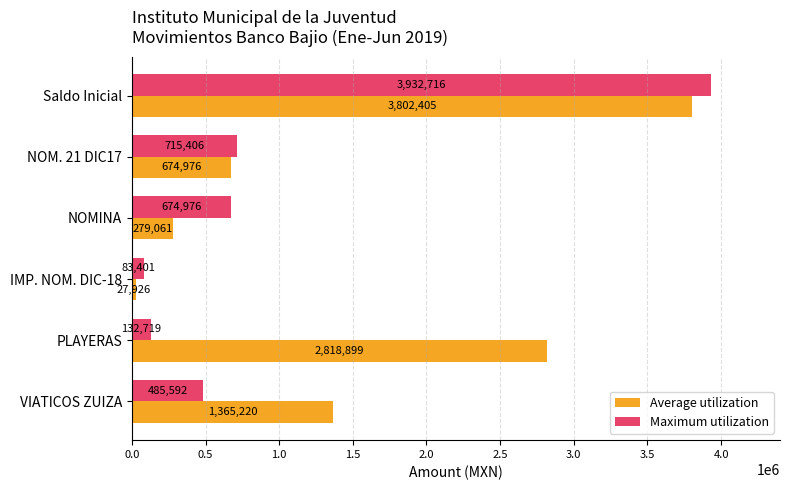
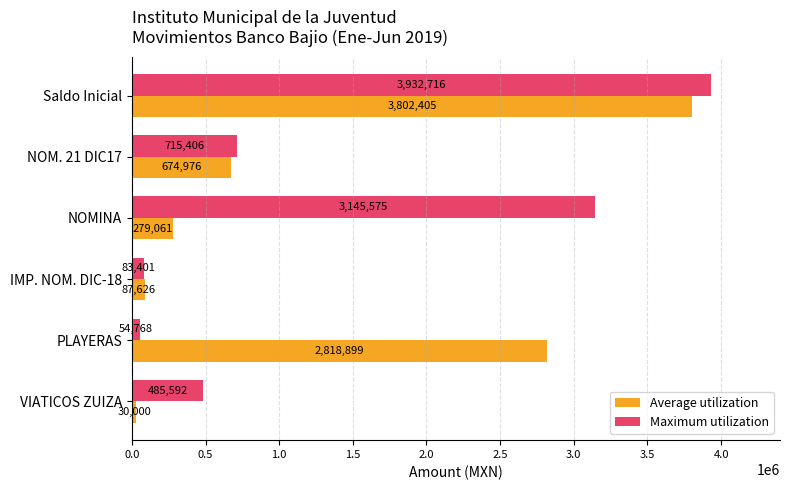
  {
    "Average utilization": {
      "Saldo Inicial": "3,802,405",
      "NOM. 21 DIC17": "674,976",
      "NOMINA": "279,061",
-     "IMP. NOM. DIC-18": "27,926",
+     "IMP. NOM. DIC-18": "87,626",
      "PLAYERAS": "2,818,899",
-     "VIATICOS ZUIZA": "1,365,220"
+     "VIATICOS ZUIZA": "30,000"
    },
    "Maximum utilization": {
      "Saldo Inicial": "3,932,716",
      "NOM. 21 DIC17": "715,406",
-     "NOMINA": "674,976",
+     "NOMINA": "3,145,575",
      "IMP. NOM. DIC-18": "83,401",
-     "PLAYERAS": "132,719",
+     "PLAYERAS": "54,768",
      "VIATICOS ZUIZA": "485,592"
    }
  }
